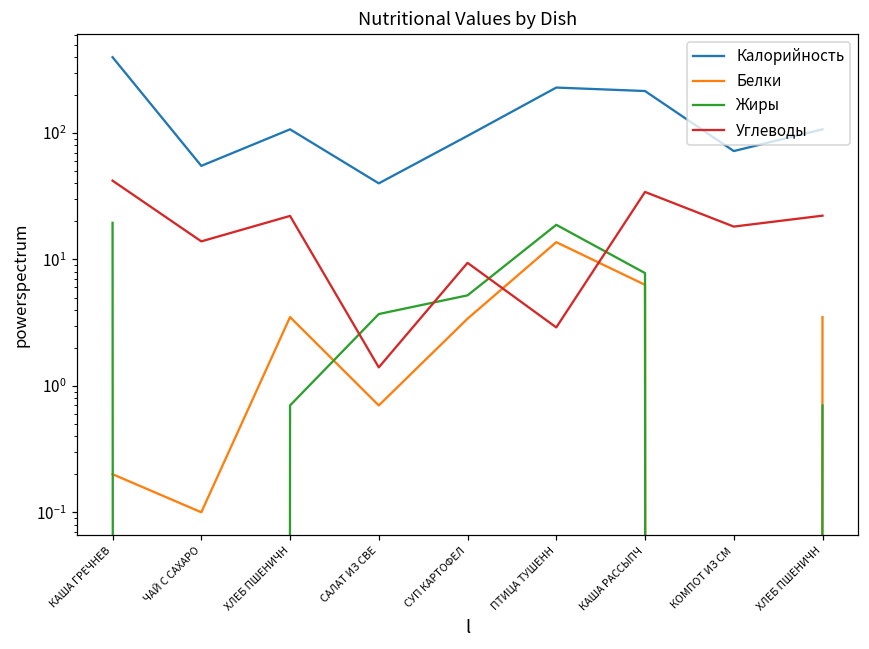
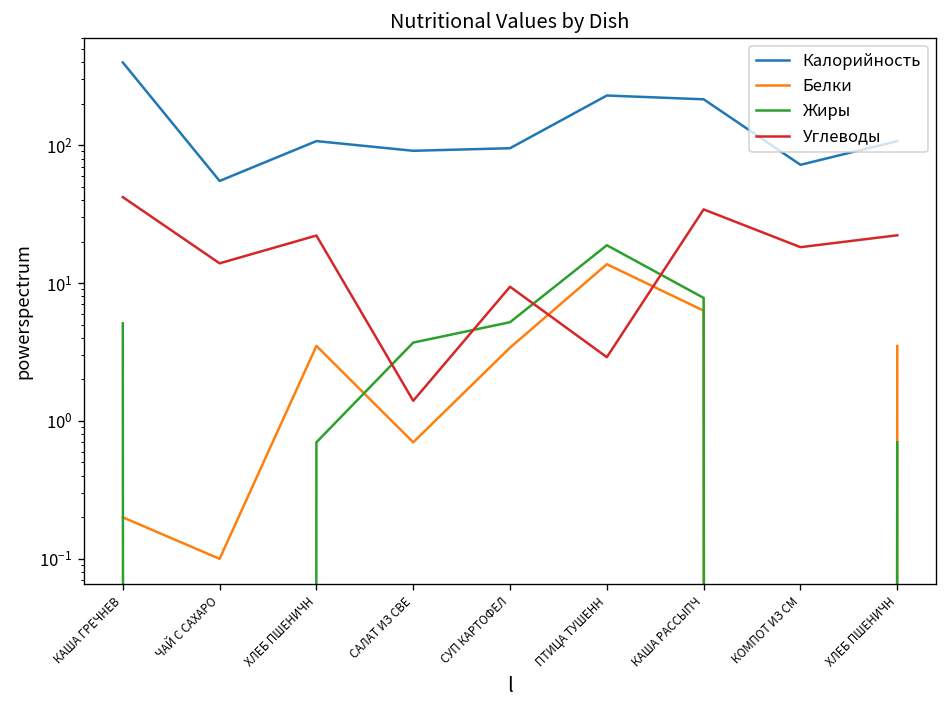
  {
    "Калорийность": {
      "КАША ГРЕЧНЕВ": 400,
      "ЧАЙ С САХАРО": 60,
-     "САЛАТ ИЗ СВЕ": 40,
+     "САЛАТ ИЗ СВЕ": 90,
      "СУП КАРТОФЕЛ": 100,
      "ПТИЦА ТУШЕНН": 230,
      "КАША РАССЫПЧ": 220,
      "КОМПОТ ИЗ СМ": 70
    },
    "Белки": {
      "КАША ГРЕЧНЕВ": 0.20,
      "ЧАЙ С САХАРО": 0.10,
      "САЛАТ ИЗ СВЕ": 0.7,
      "СУП КАРТОФЕЛ": 3.4,
      "ПТИЦА ТУШЕНН": 14,
      "КАША РАССЫПЧ": 6
    },
    "Жиры": {
-     "КАША ГРЕЧНЕВ": 20,
+     "КАША ГРЕЧНЕВ": 5,
      "САЛАТ ИЗ СВЕ": 3.7,
      "СУП КАРТОФЕЛ": 5,
      "ПТИЦА ТУШЕНН": 19,
      "КАША РАССЫПЧ": 8
    },
    "Углеводы": {
      "КАША ГРЕЧНЕВ": 42,
      "ЧАЙ С САХАРО": 14,
      "САЛАТ ИЗ СВЕ": 1.4,
      "СУП КАРТОФЕЛ": 9,
      "ПТИЦА ТУШЕНН": 3,
      "КАША РАССЫПЧ": 34,
      "КОМПОТ ИЗ СМ": 18
    }
  }
